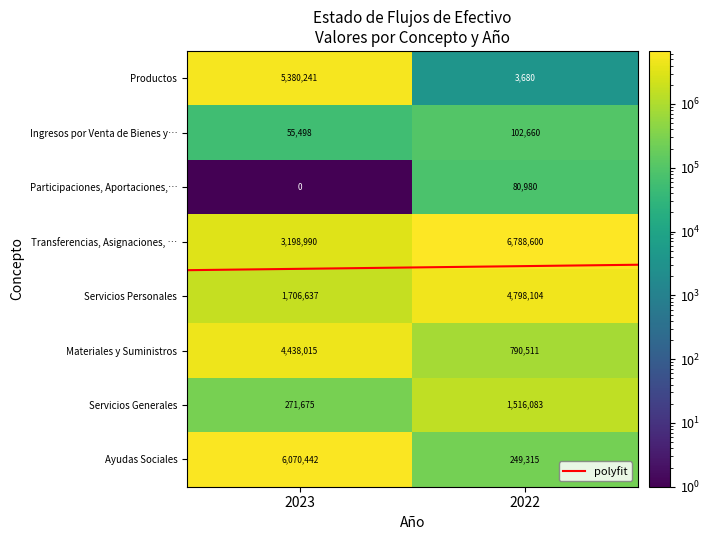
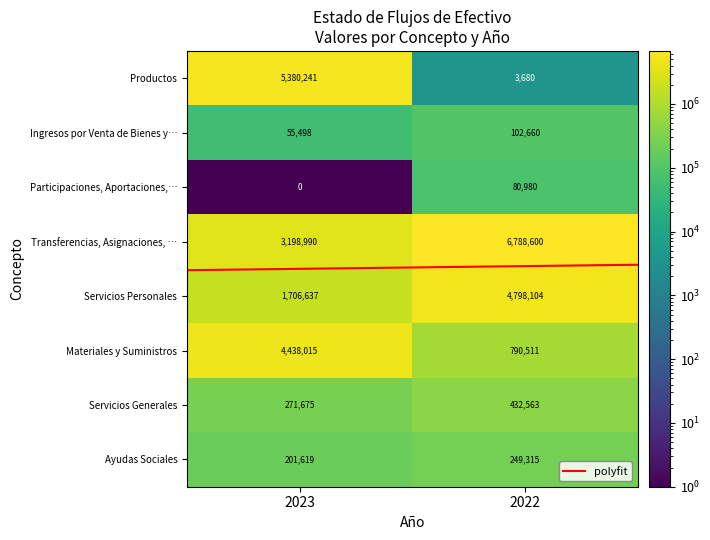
  {
    "Productos": {
      "2023": "5,380,241",
      "2022": "3,680"
    },
    "Ingresos por Venta de Bienes y…": {
      "2023": "55,498",
      "2022": "102,660"
    },
    "Participaciones, Aportaciones,…": {
      "2023": "0",
      "2022": "80,980"
    },
    "Transferencias, Asignaciones, …": {
      "2023": "3,198,990",
      "2022": "6,788,600"
    },
    "Servicios Personales": {
      "2023": "1,706,637",
      "2022": "4,798,104"
    },
    "Materiales y Suministros": {
      "2023": "4,438,015",
      "2022": "790,511"
    },
    "Servicios Generales": {
      "2023": "271,675",
-     "2022": "1,516,083"
+     "2022": "432,563"
    },
    "Ayudas Sociales": {
-     "2023": "6,070,442",
+     "2023": "201,619",
      "2022": "249,315"
    }
  }
